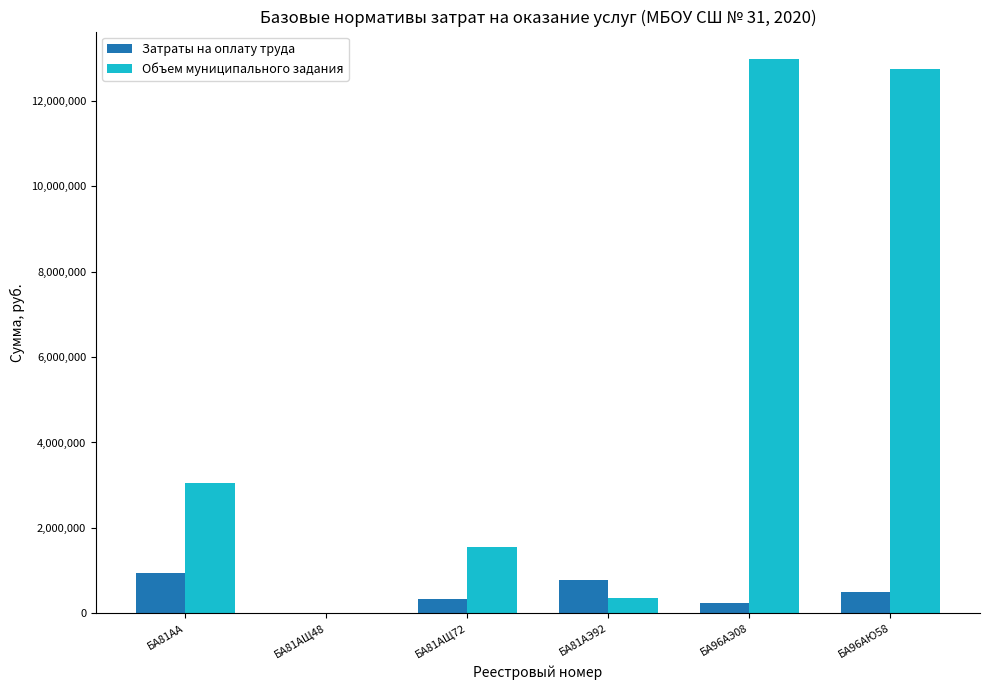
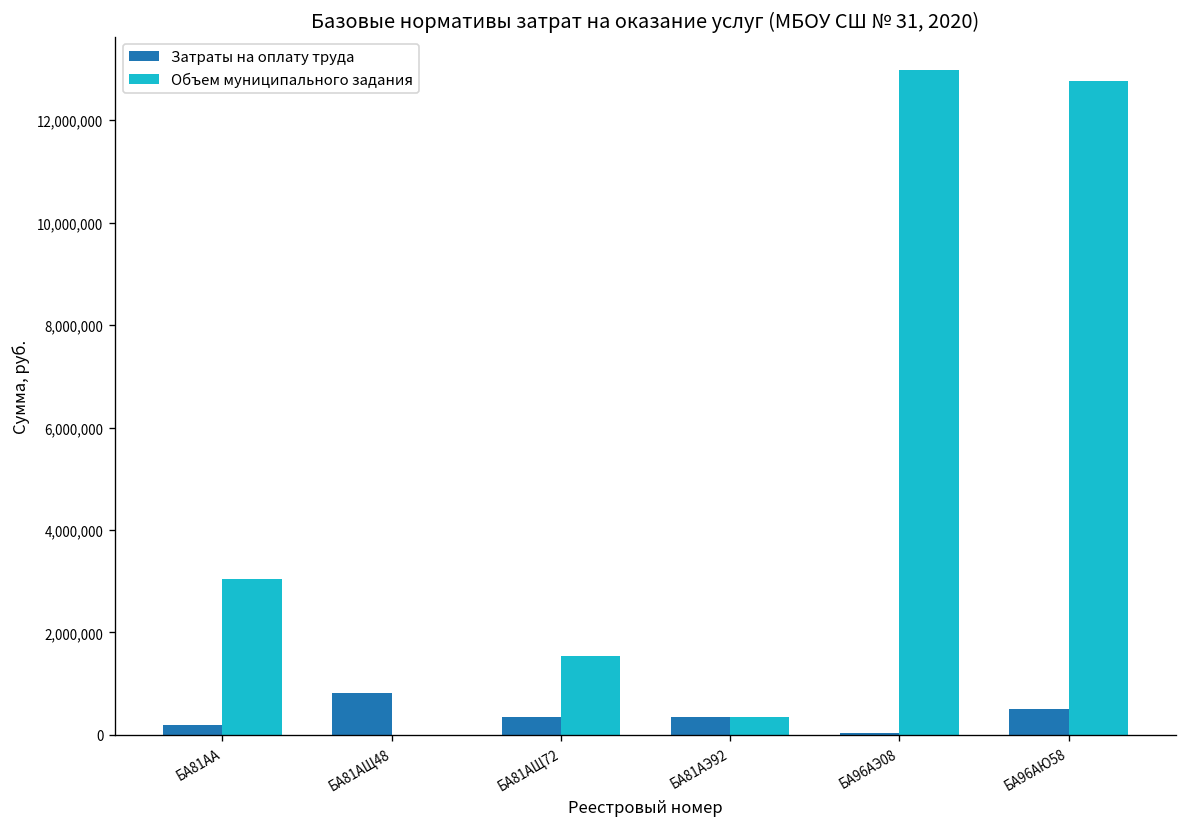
  {
    "Затраты на оплату труда": {
-     "БА81АА": "900,000",
-     "БА81АЩ48": "0",
+     "БА81АА": "200,000",
+     "БА81АЩ48": "800,000",
      "БА81АЩ72": "300,000",
-     "БА81АЭ92": "800,000",
-     "БА96АЭ08": "200,000",
+     "БА81АЭ92": "300,000",
+     "БА96АЭ08": "0",
      "БА96АЮ58": "500,000"
    },
    "Объем муниципального задания": {
      "БА81АА": "3,100,000",
      "БА81АЩ48": "0",
      "БА81АЩ72": "1,500,000",
      "БА81АЭ92": "300,000",
      "БА96АЭ08": "13,000,000",
      "БА96АЮ58": "12,800,000"
    }
  }
